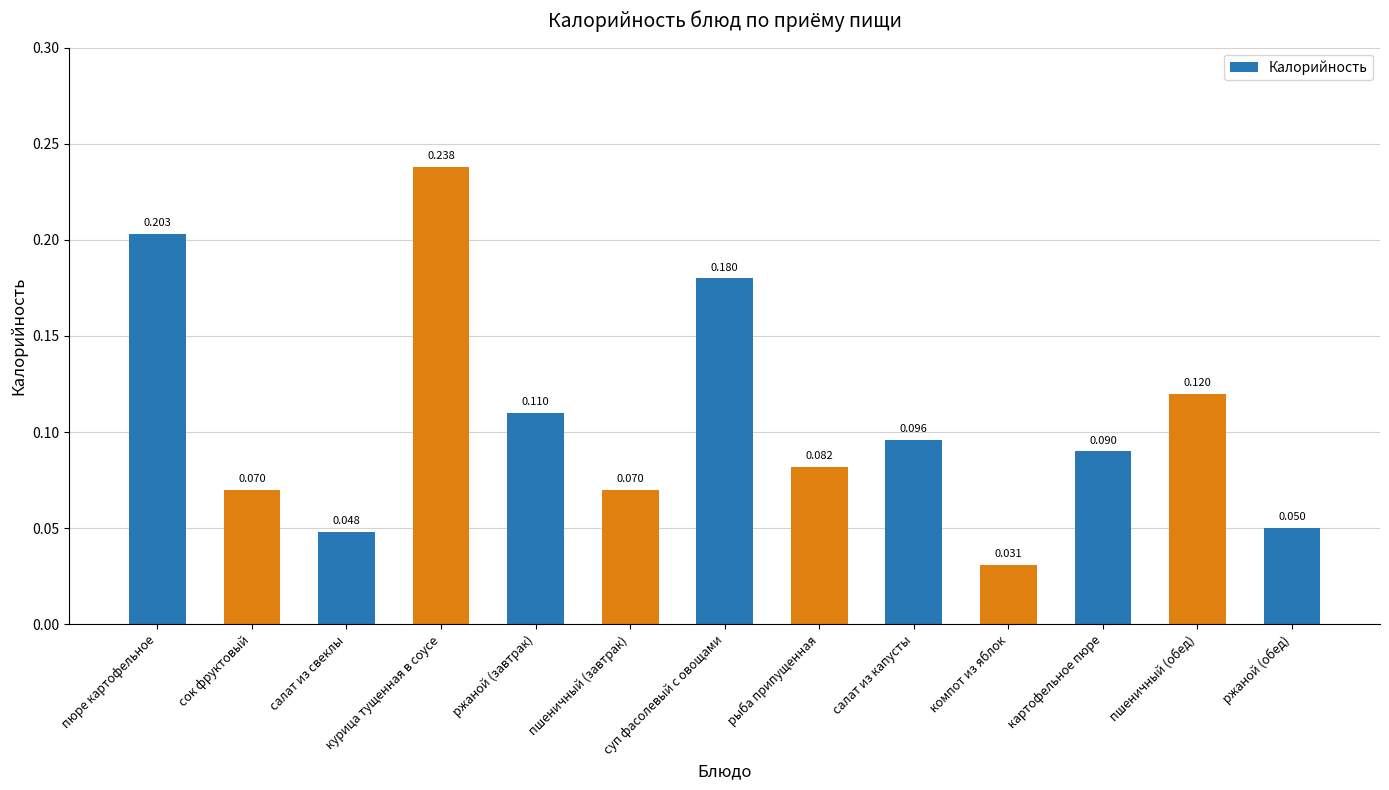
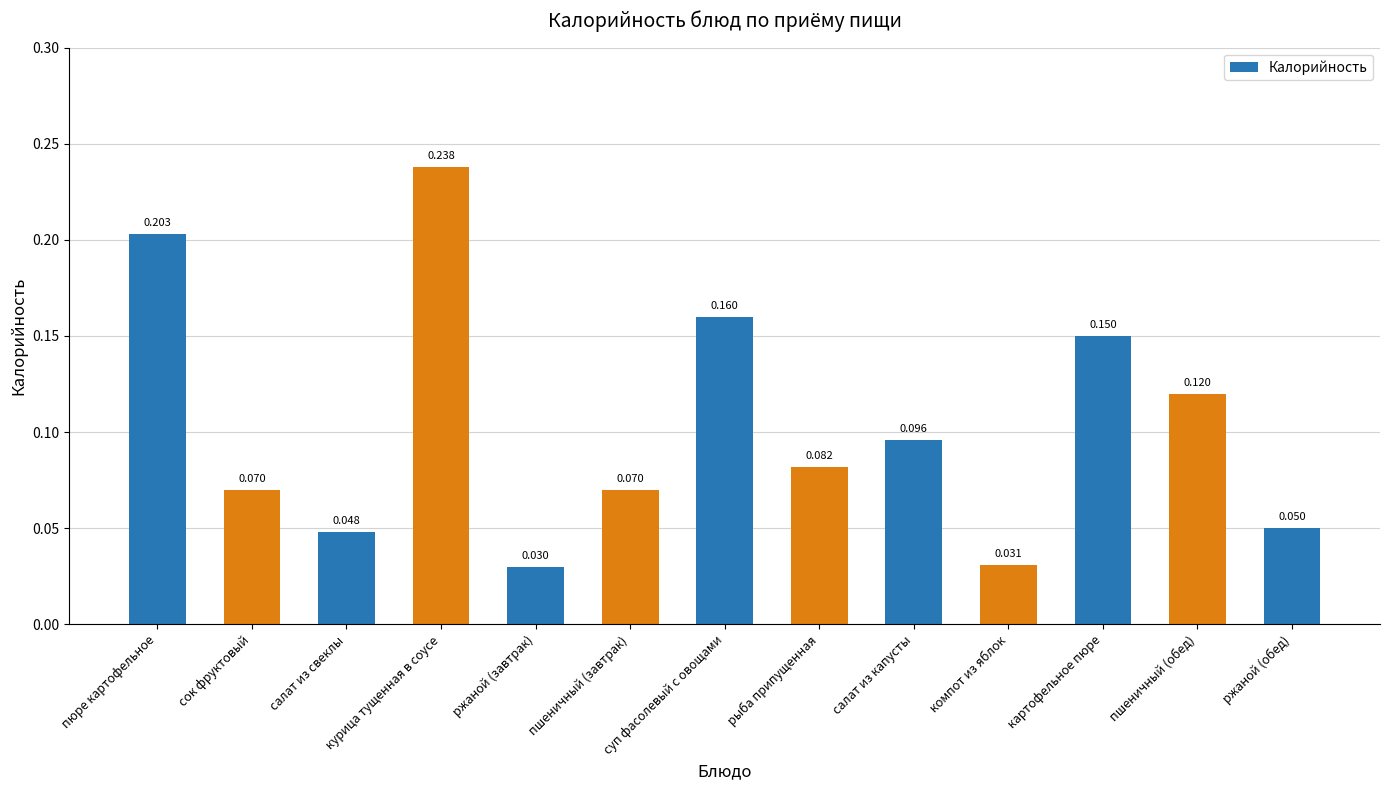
  {
    "пюре картофельное": 0.203,
    "сок фруктовый": 0.070,
    "салат из свеклы": 0.048,
    "курица тущенная в соусе": 0.238,
-   "ржаной (завтрак)": 0.110,
+   "ржаной (завтрак)": 0.030,
    "пшеничный (завтрак)": 0.070,
-   "суп фасолевый с овощами": 0.180,
+   "суп фасолевый с овощами": 0.160,
    "рыба припущенная": 0.082,
    "салат из капусты": 0.096,
    "компот из яблок": 0.031,
-   "картофельное пюре": 0.090,
+   "картофельное пюре": 0.150,
    "пшеничный (обед)": 0.120,
    "ржаной (обед)": 0.050
  }
